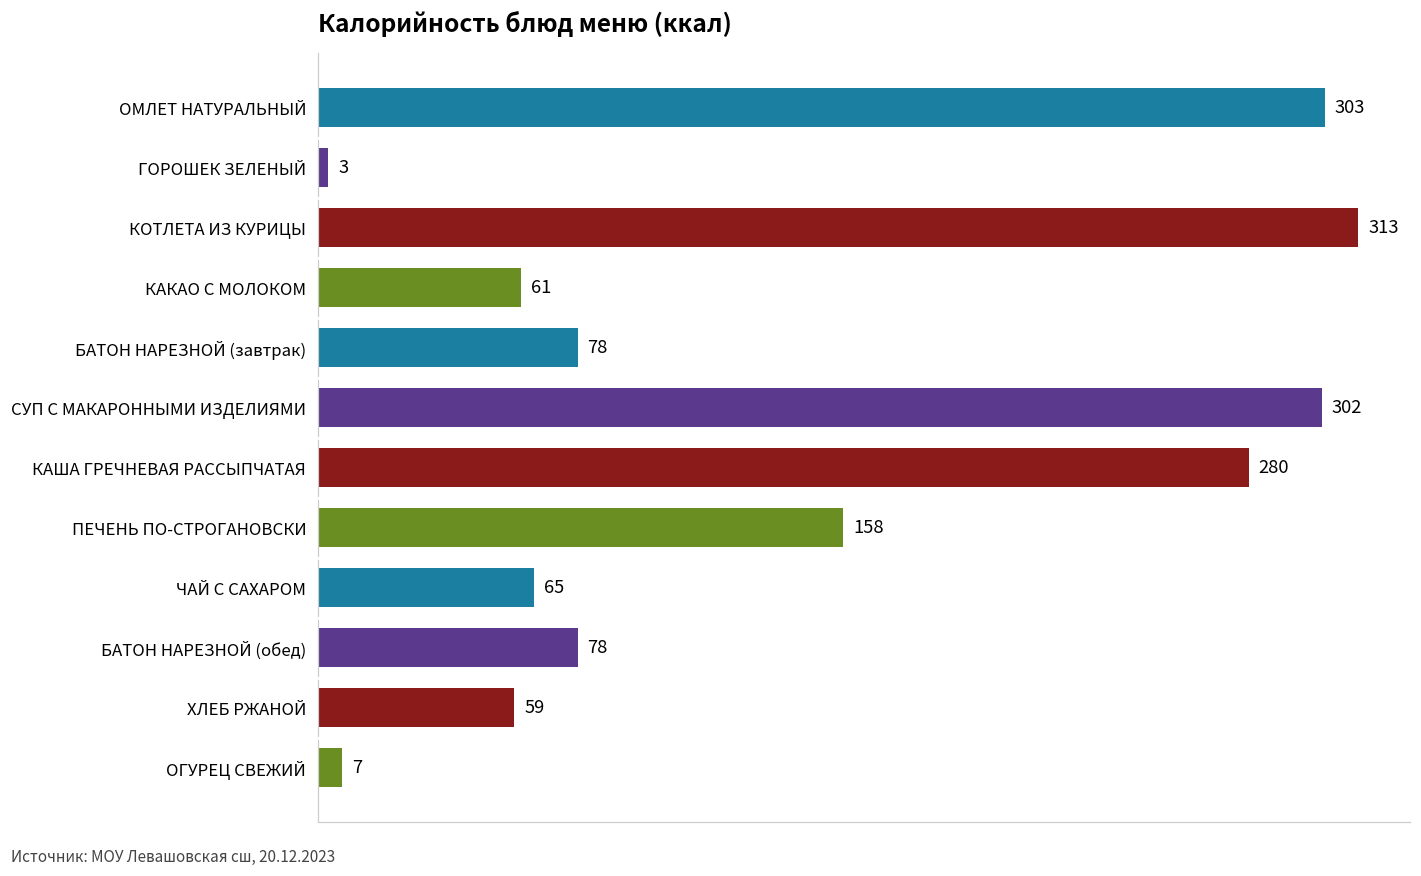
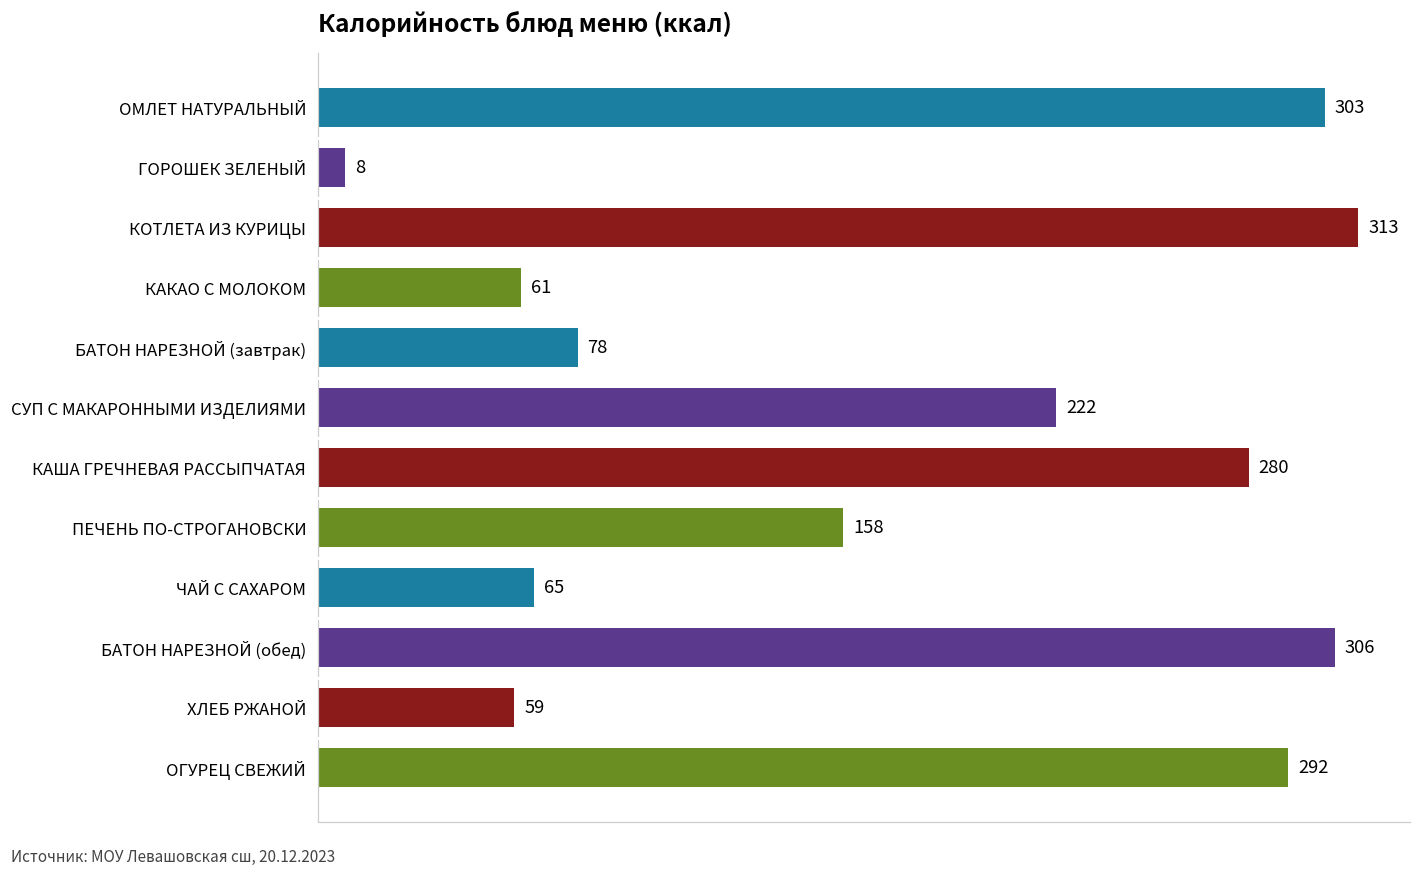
  {
    "ОМЛЕТ НАТУРАЛЬНЫЙ": 303,
-   "ГОРОШЕК ЗЕЛЕНЫЙ": 3,
+   "ГОРОШЕК ЗЕЛЕНЫЙ": 8,
    "КОТЛЕТА ИЗ КУРИЦЫ": 313,
    "КАКАО С МОЛОКОМ": 61,
    "БАТОН НАРЕЗНОЙ (завтрак)": 78,
-   "СУП С МАКАРОННЫМИ ИЗДЕЛИЯМИ": 302,
+   "СУП С МАКАРОННЫМИ ИЗДЕЛИЯМИ": 222,
    "КАША ГРЕЧНЕВАЯ РАССЫПЧАТАЯ": 280,
    "ПЕЧЕНЬ ПО-СТРОГАНОВСКИ": 158,
    "ЧАЙ С САХАРОМ": 65,
-   "БАТОН НАРЕЗНОЙ (обед)": 78,
+   "БАТОН НАРЕЗНОЙ (обед)": 306,
    "ХЛЕБ РЖАНОЙ": 59,
-   "ОГУРЕЦ СВЕЖИЙ": 7
+   "ОГУРЕЦ СВЕЖИЙ": 292
  }
